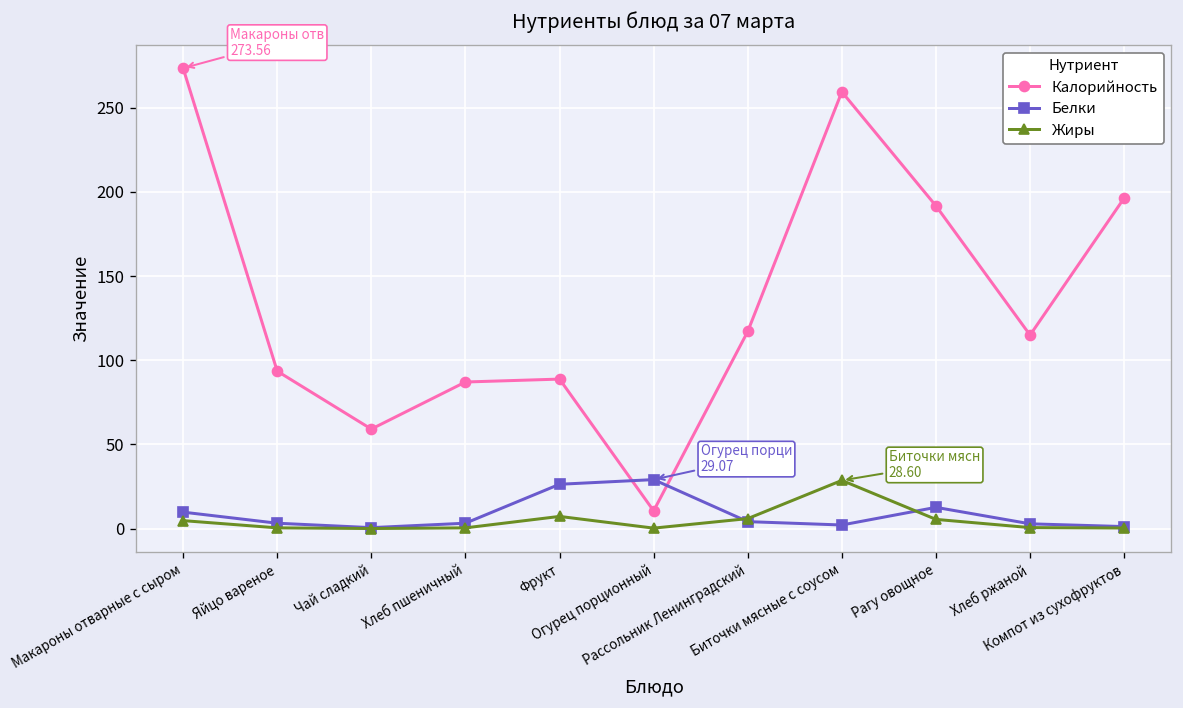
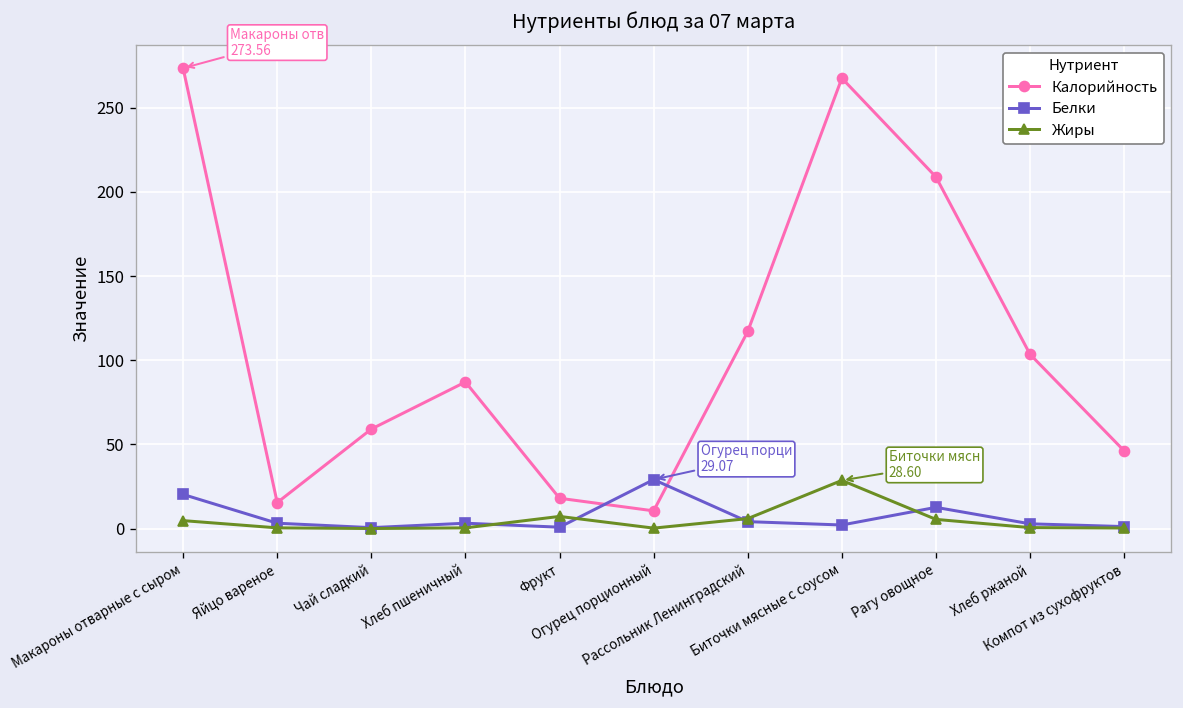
  {
    "Калорийность": {
-     "Яйцо вареное": 94,
+     "Яйцо вареное": 15,
      "Чай сладкий": 59,
      "Хлеб пшеничный": 87,
-     "Фрукт": 89,
+     "Фрукт": 18,
      "Огурец порционный": 11,
      "Рассольник Ленинградский": 117,
-     "Биточки мясные с соусом": 260,
-     "Рагу овощное": 192,
-     "Хлеб ржаной": 115,
-     "Компот из сухофруктов": 196
+     "Биточки мясные с соусом": 268,
+     "Рагу овощное": 209,
+     "Хлеб ржаной": 104,
+     "Компот из сухофруктов": 46
    },
    "Белки": {
-     "Макароны отварные с сыром": 10,
+     "Макароны отварные с сыром": 20,
      "Яйцо вареное": 3,
      "Хлеб пшеничный": 3,
-     "Фрукт": 26,
+     "Фрукт": 1,
      "Биточки мясные с соусом": 2,
      "Рагу овощное": 13,
      "Хлеб ржаной": 3
    },
    "Жиры": {
      "Макароны отварные с сыром": 5,
      "Яйцо вареное": 0,
      "Хлеб пшеничный": 0,
      "Фрукт": 7,
      "Огурец порционный": 0,
      "Рагу овощное": 5,
      "Хлеб ржаной": 1
    }
  }
